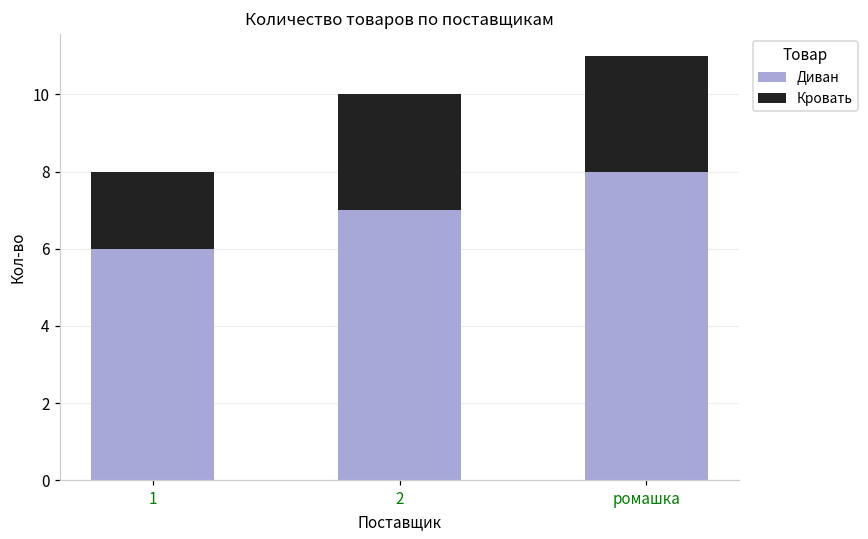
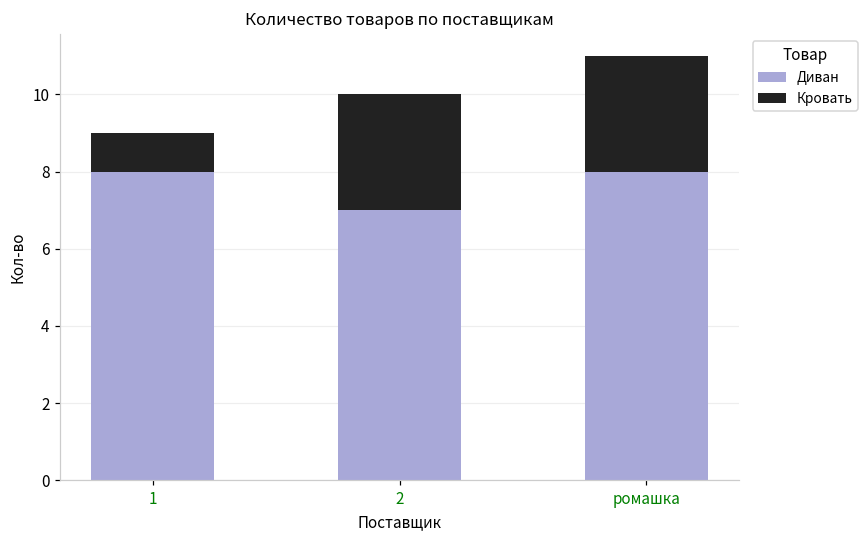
  {
    "Диван": {
-     "1": 6,
+     "1": 8,
      "2": 7,
      "ромашка": 8
    },
    "Кровать": {
-     "1": 2,
+     "1": 1,
      "2": 3,
      "ромашка": 3
    }
  }
